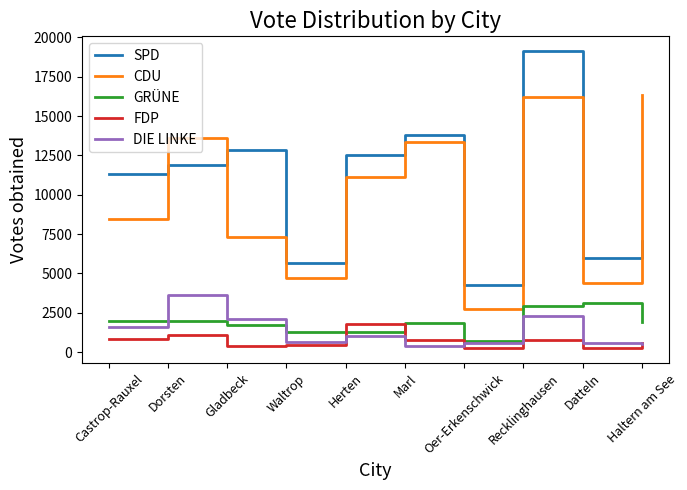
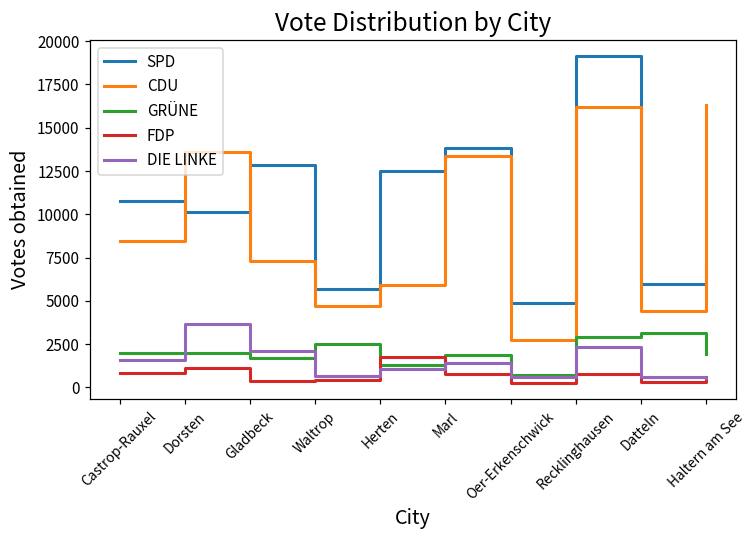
  {
    "SPD": {
-     "Castrop-Rauxel": 11300,
-     "Dorsten": 11900,
+     "Castrop-Rauxel": 10800,
+     "Dorsten": 10100,
      "Gladbeck": 12800,
      "Waltrop": 5700,
      "Herten": 12500,
      "Marl": 13800,
-     "Oer-Erkenschwick": 4200,
+     "Oer-Erkenschwick": 4900,
      "Recklinghausen": 19100,
      "Datteln": 6000,
      "Haltern am See": 7000
    },
    "CDU": {
      "Castrop-Rauxel": 8500,
      "Gladbeck": 7300,
      "Waltrop": 4700,
-     "Herten": 11100,
+     "Herten": 5900,
      "Marl": 13400,
      "Oer-Erkenschwick": 2700,
      "Recklinghausen": 16200,
      "Datteln": 4400,
      "Haltern am See": 16300
    },
    "GRÜNE": {
      "Castrop-Rauxel": 2000,
      "Dorsten": 2000,
      "Gladbeck": 1700,
-     "Waltrop": 1300,
+     "Waltrop": 2500,
      "Herten": 1300,
      "Marl": 1900,
      "Recklinghausen": 2900,
      "Datteln": 3100,
      "Haltern am See": 1900
    },
    "FDP": {
      "Castrop-Rauxel": 800,
      "Dorsten": 1100,
      "Gladbeck": 400,
      "Waltrop": 400,
      "Herten": 1800,
      "Marl": 800,
      "Oer-Erkenschwick": 300,
      "Recklinghausen": 800,
      "Datteln": 300
    },
    "DIE LINKE": {
      "Castrop-Rauxel": 1600,
      "Dorsten": 3600,
      "Gladbeck": 2100,
      "Waltrop": 700,
      "Herten": 1000,
-     "Marl": 400,
+     "Marl": 1400,
      "Recklinghausen": 2300,
      "Datteln": 600
    }
  }
